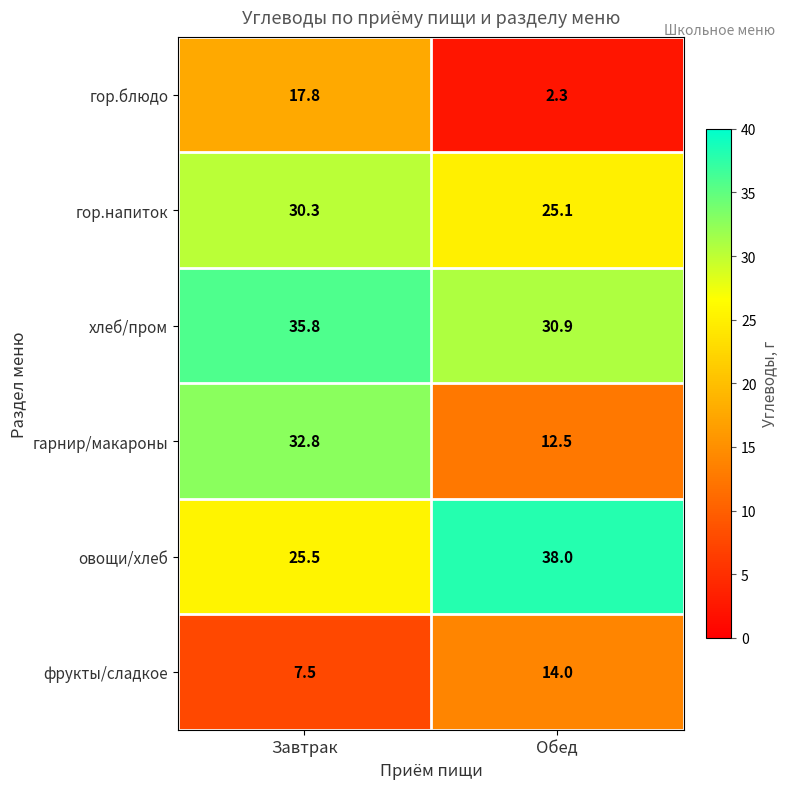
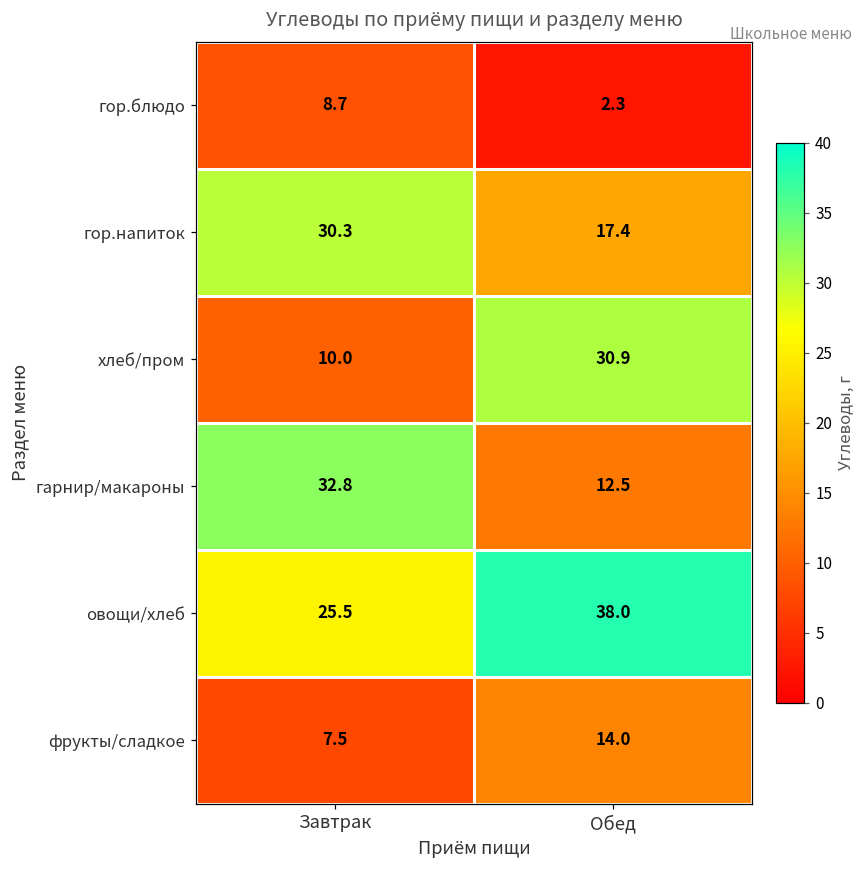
  {
    "гор.блюдо": {
-     "Завтрак": 17.8,
+     "Завтрак": 8.7,
      "Обед": 2.3
    },
    "гор.напиток": {
      "Завтрак": 30.3,
-     "Обед": 25.1
+     "Обед": 17.4
    },
    "хлеб/пром": {
-     "Завтрак": 35.8,
+     "Завтрак": 10.0,
      "Обед": 30.9
    },
    "гарнир/макароны": {
      "Завтрак": 32.8,
      "Обед": 12.5
    },
    "овощи/хлеб": {
      "Завтрак": 25.5,
      "Обед": 38.0
    },
    "фрукты/сладкое": {
      "Завтрак": 7.5,
      "Обед": 14.0
    }
  }
